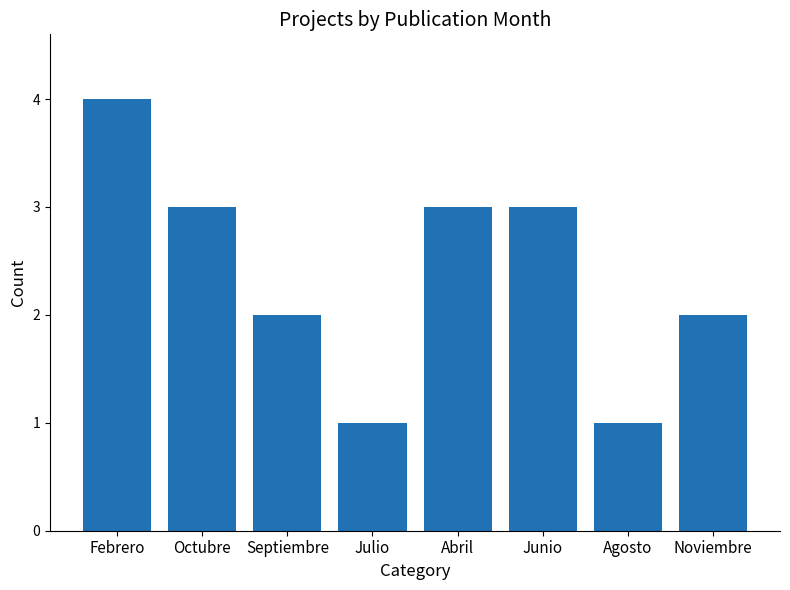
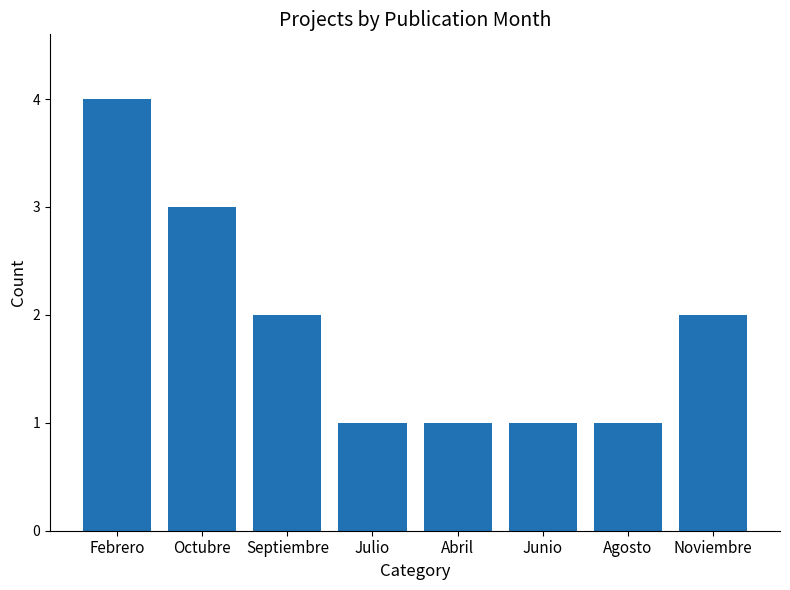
  {
    "Febrero": 4,
    "Octubre": 3,
    "Septiembre": 2,
    "Julio": 1,
-   "Abril": 3,
-   "Junio": 3,
+   "Abril": 1,
+   "Junio": 1,
    "Agosto": 1,
    "Noviembre": 2
  }
